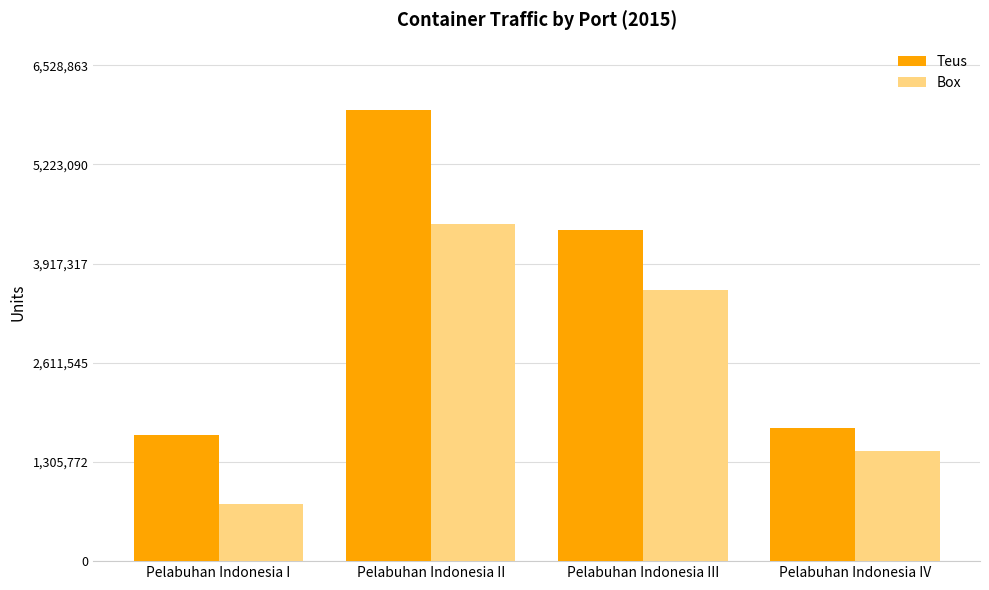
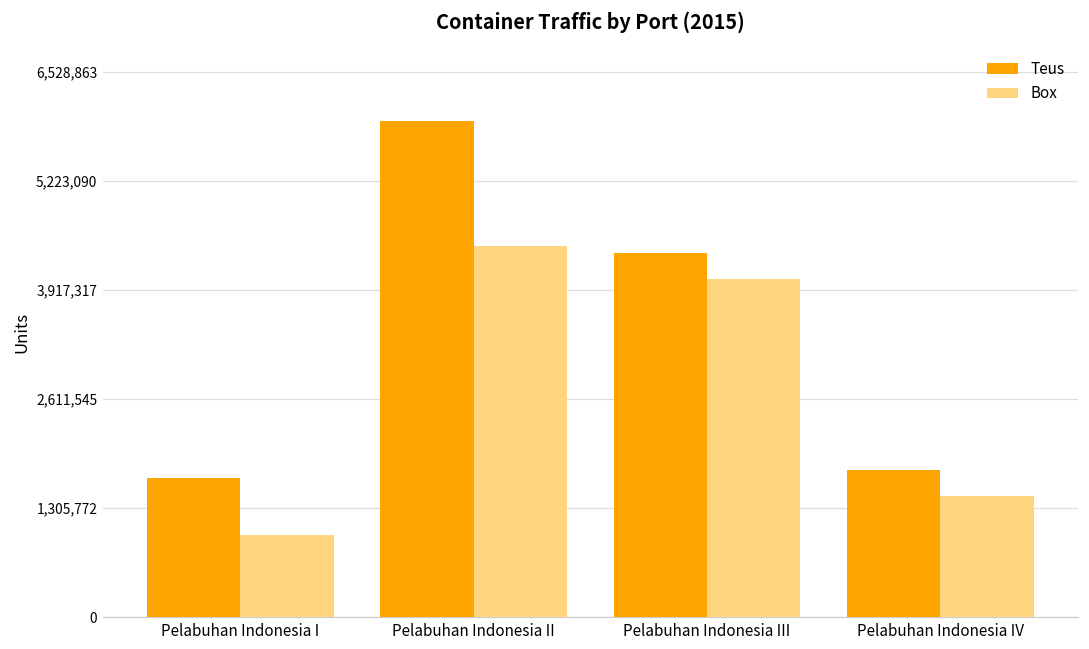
  {
    "Teus": {
      "Pelabuhan Indonesia I": "1,700,000",
      "Pelabuhan Indonesia II": "5,900,000",
      "Pelabuhan Indonesia III": "4,400,000",
      "Pelabuhan Indonesia IV": "1,800,000"
    },
    "Box": {
-     "Pelabuhan Indonesia I": "800,000",
+     "Pelabuhan Indonesia I": "1,000,000",
      "Pelabuhan Indonesia II": "4,400,000",
-     "Pelabuhan Indonesia III": "3,600,000",
+     "Pelabuhan Indonesia III": "4,000,000",
      "Pelabuhan Indonesia IV": "1,400,000"
    }
  }
